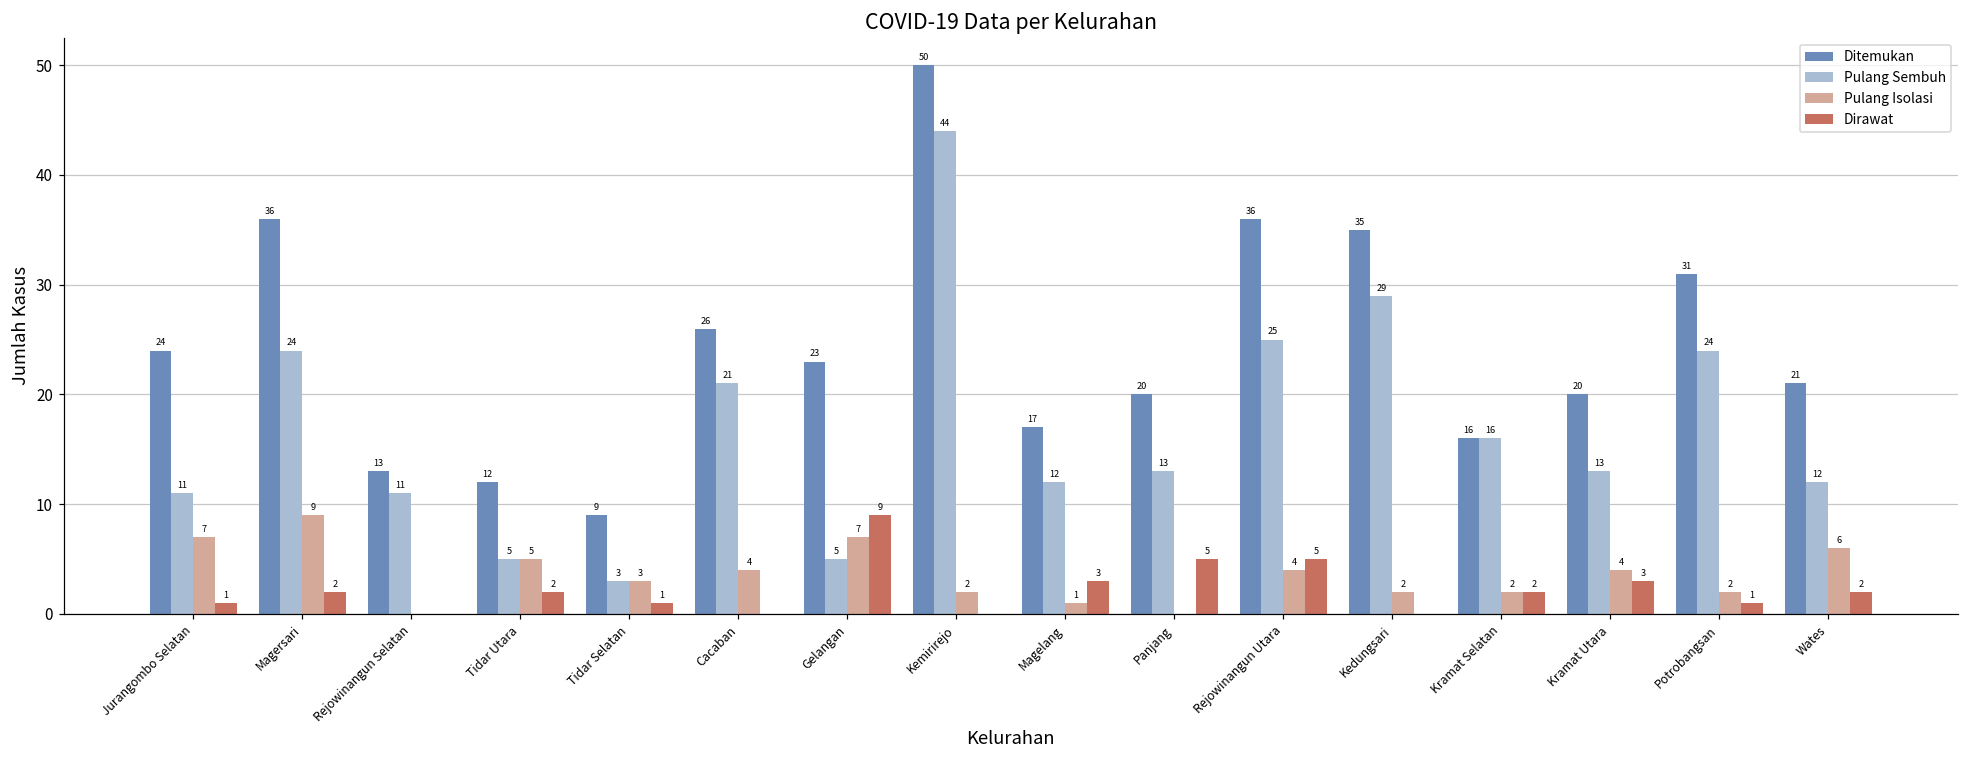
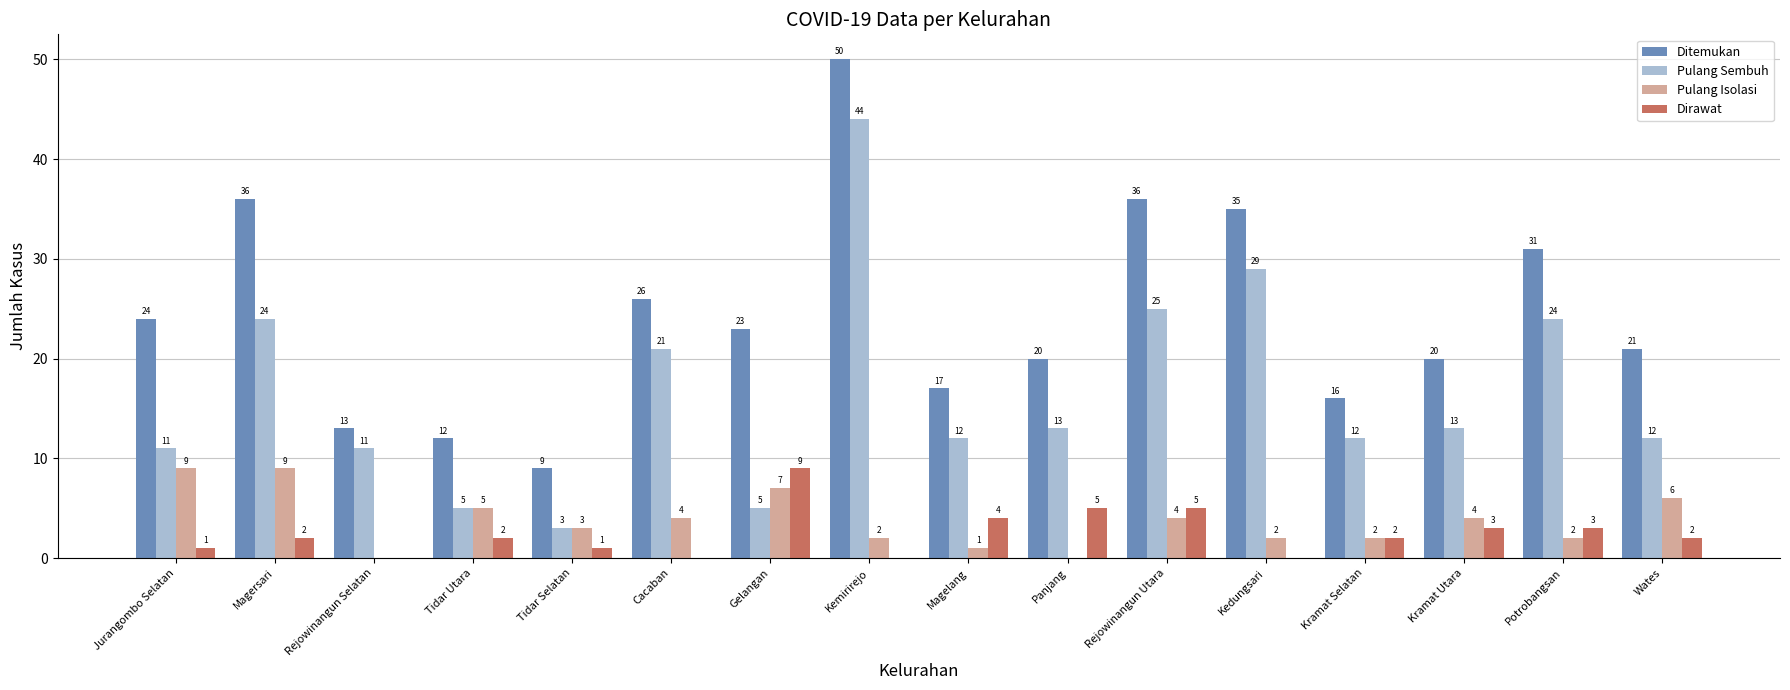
  {
    "Ditemukan": {
      "Jurangombo Selatan": 24,
      "Magersari": 36,
      "Rejowinangun Selatan": 13,
      "Tidar Utara": 12,
      "Tidar Selatan": 9,
      "Cacaban": 26,
      "Gelangan": 23,
      "Kemirirejo": 50,
      "Magelang": 17,
      "Panjang": 20,
      "Rejowinangun Utara": 36,
      "Kedungsari": 35,
      "Kramat Selatan": 16,
      "Kramat Utara": 20,
      "Potrobangsan": 31,
      "Wates": 21
    },
    "Pulang Sembuh": {
      "Jurangombo Selatan": 11,
      "Magersari": 24,
      "Rejowinangun Selatan": 11,
      "Tidar Utara": 5,
      "Tidar Selatan": 3,
      "Cacaban": 21,
      "Gelangan": 5,
      "Kemirirejo": 44,
      "Magelang": 12,
      "Panjang": 13,
      "Rejowinangun Utara": 25,
      "Kedungsari": 29,
-     "Kramat Selatan": 16,
+     "Kramat Selatan": 12,
      "Kramat Utara": 13,
      "Potrobangsan": 24,
      "Wates": 12
    },
    "Pulang Isolasi": {
-     "Jurangombo Selatan": 7,
+     "Jurangombo Selatan": 9,
      "Magersari": 9,
      "Tidar Utara": 5,
      "Tidar Selatan": 3,
      "Cacaban": 4,
      "Gelangan": 7,
      "Kemirirejo": 2,
      "Magelang": 1,
      "Rejowinangun Utara": 4,
      "Kedungsari": 2,
      "Kramat Selatan": 2,
      "Kramat Utara": 4,
      "Potrobangsan": 2,
      "Wates": 6
    },
    "Dirawat": {
      "Jurangombo Selatan": 1,
      "Magersari": 2,
      "Tidar Utara": 2,
      "Tidar Selatan": 1,
      "Gelangan": 9,
-     "Magelang": 3,
+     "Magelang": 4,
      "Panjang": 5,
      "Rejowinangun Utara": 5,
      "Kramat Selatan": 2,
      "Kramat Utara": 3,
-     "Potrobangsan": 1,
+     "Potrobangsan": 3,
      "Wates": 2
    }
  }
